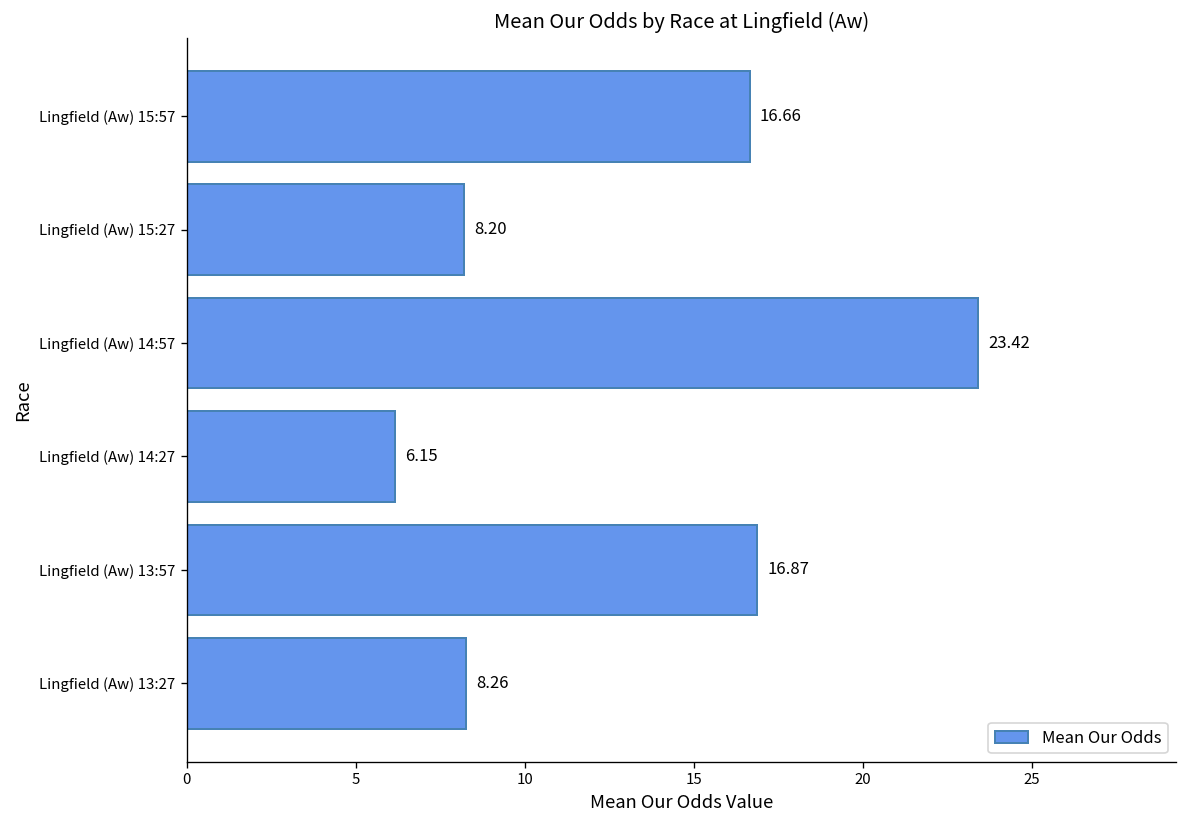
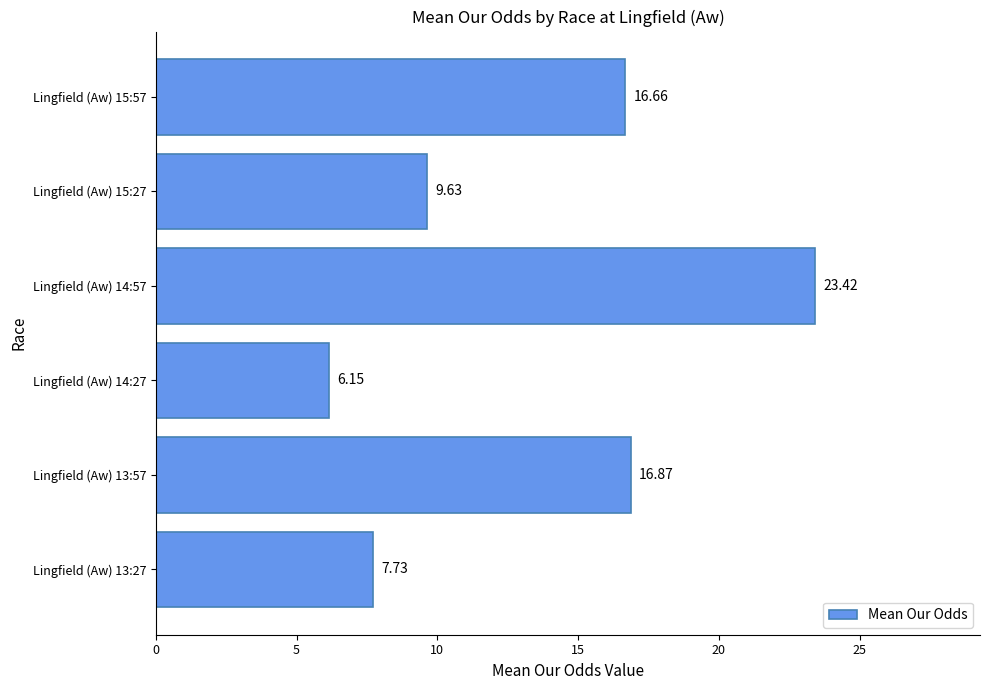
  {
    "Lingfield (Aw) 15:57": 16.66,
-   "Lingfield (Aw) 15:27": 8.20,
+   "Lingfield (Aw) 15:27": 9.63,
    "Lingfield (Aw) 14:57": 23.42,
    "Lingfield (Aw) 14:27": 6.15,
    "Lingfield (Aw) 13:57": 16.87,
-   "Lingfield (Aw) 13:27": 8.26
+   "Lingfield (Aw) 13:27": 7.73
  }
